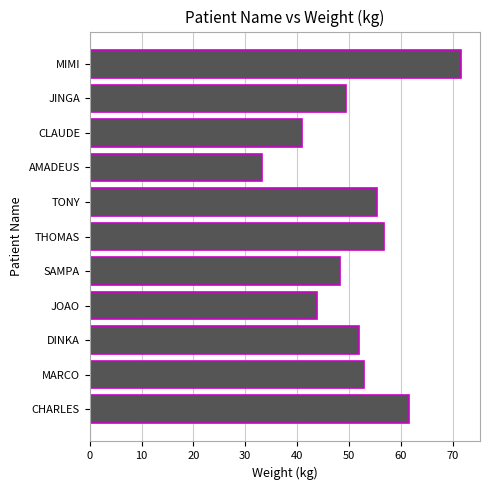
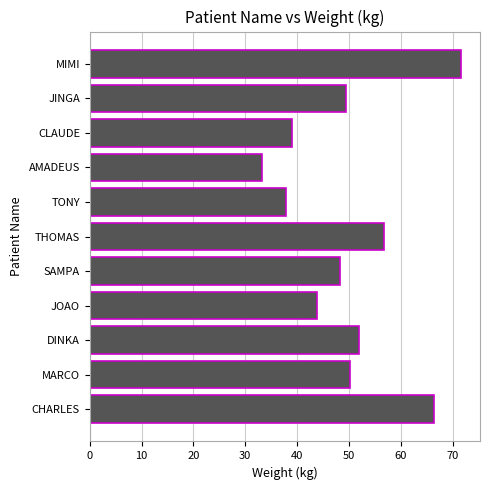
  {
    "MIMI": 72,
    "JINGA": 49,
-   "CLAUDE": 41,
+   "CLAUDE": 39,
    "AMADEUS": 33,
-   "TONY": 56,
+   "TONY": 38,
    "THOMAS": 57,
    "SAMPA": 48,
    "JOAO": 44,
    "DINKA": 52,
-   "MARCO": 53,
-   "CHARLES": 62
+   "MARCO": 50,
+   "CHARLES": 67
  }
